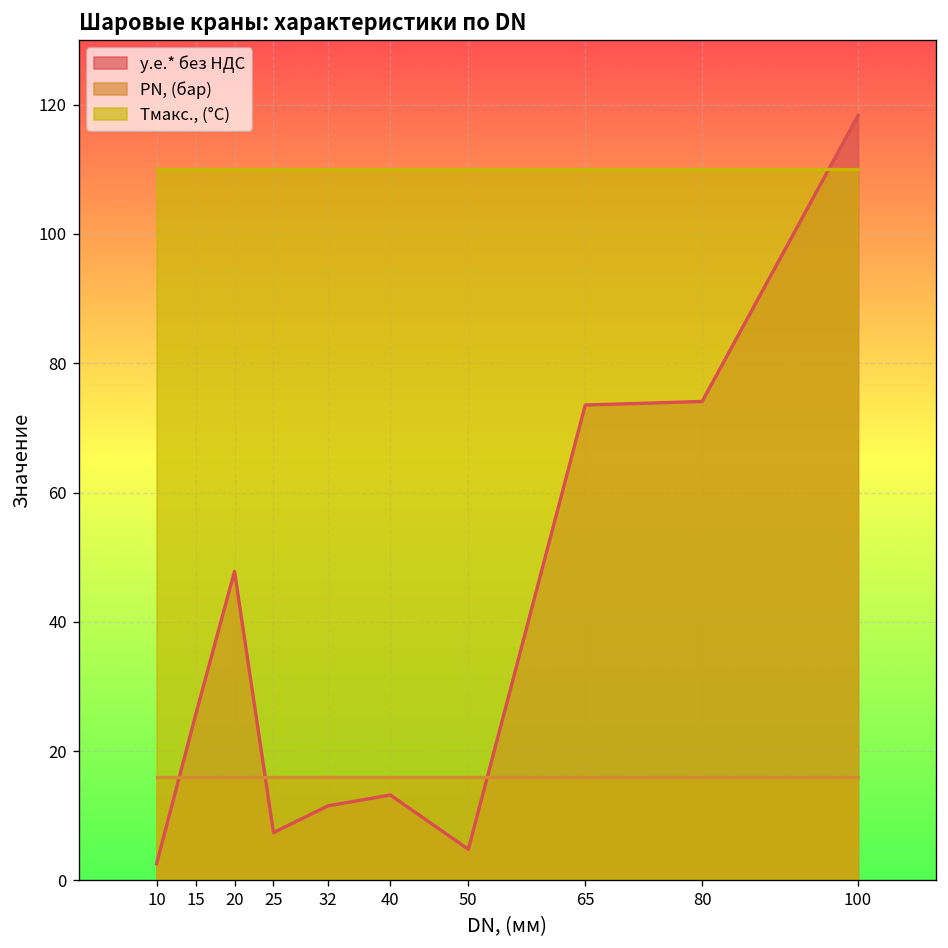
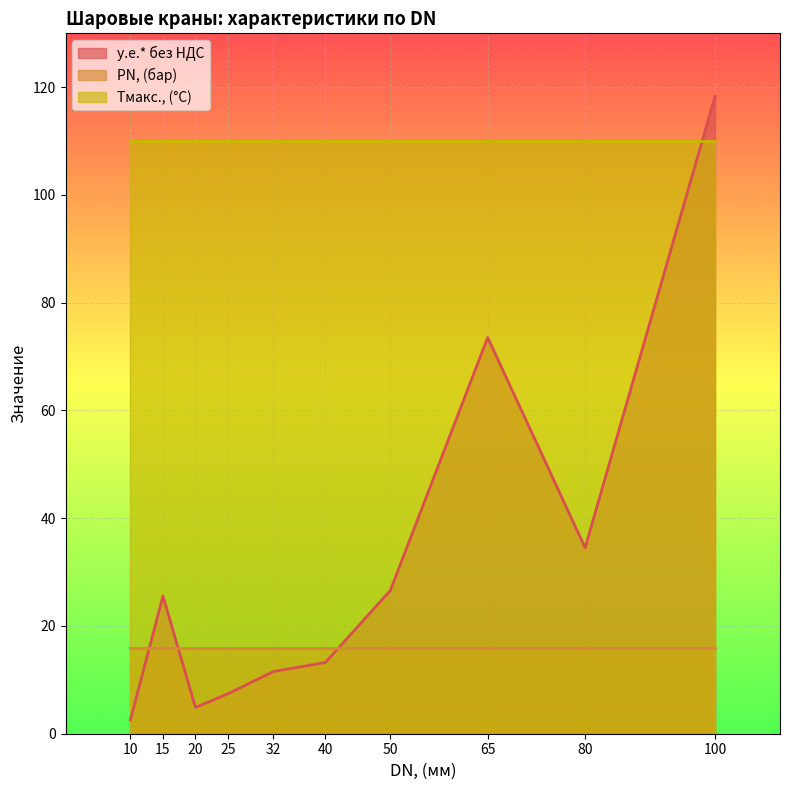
  {
    "у.е.* без НДС": {
      "10": 3,
      "15": 26,
-     "20": 48,
+     "20": 5,
      "25": 7,
      "32": 12,
      "40": 13,
-     "50": 5,
+     "50": 27,
      "65": 74,
-     "80": 74,
+     "80": 35,
      "100": 118
    },
    "PN, (бар)": {
      "10": 16,
      "15": 16,
      "20": 16,
      "25": 16,
      "32": 16,
      "40": 16,
      "50": 16,
      "65": 16,
      "80": 16,
      "100": 16
    },
    "Tмакс., (°C)": {
      "10": 110,
      "15": 110,
      "20": 110,
      "25": 110,
      "32": 110,
      "40": 110,
      "50": 110,
      "65": 110,
      "80": 110,
      "100": 110
    }
  }
